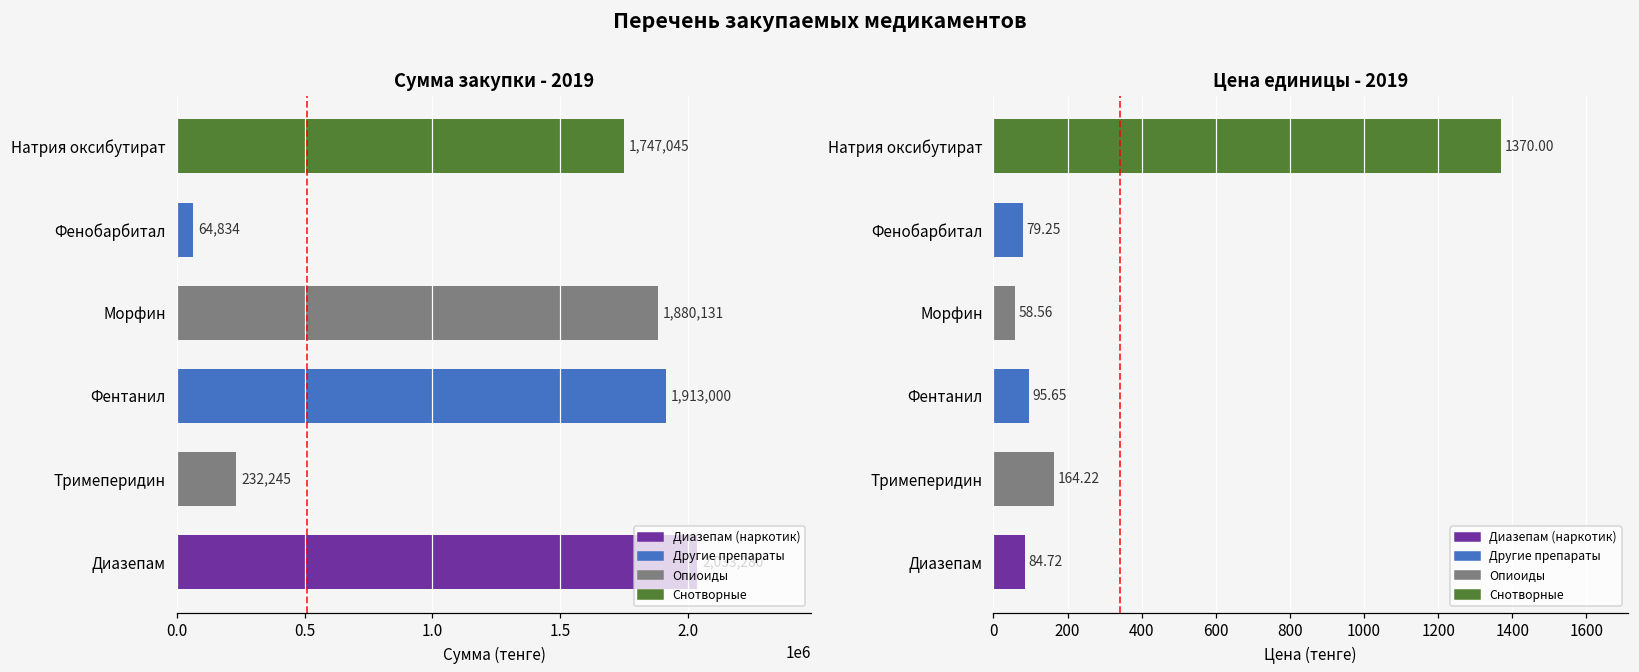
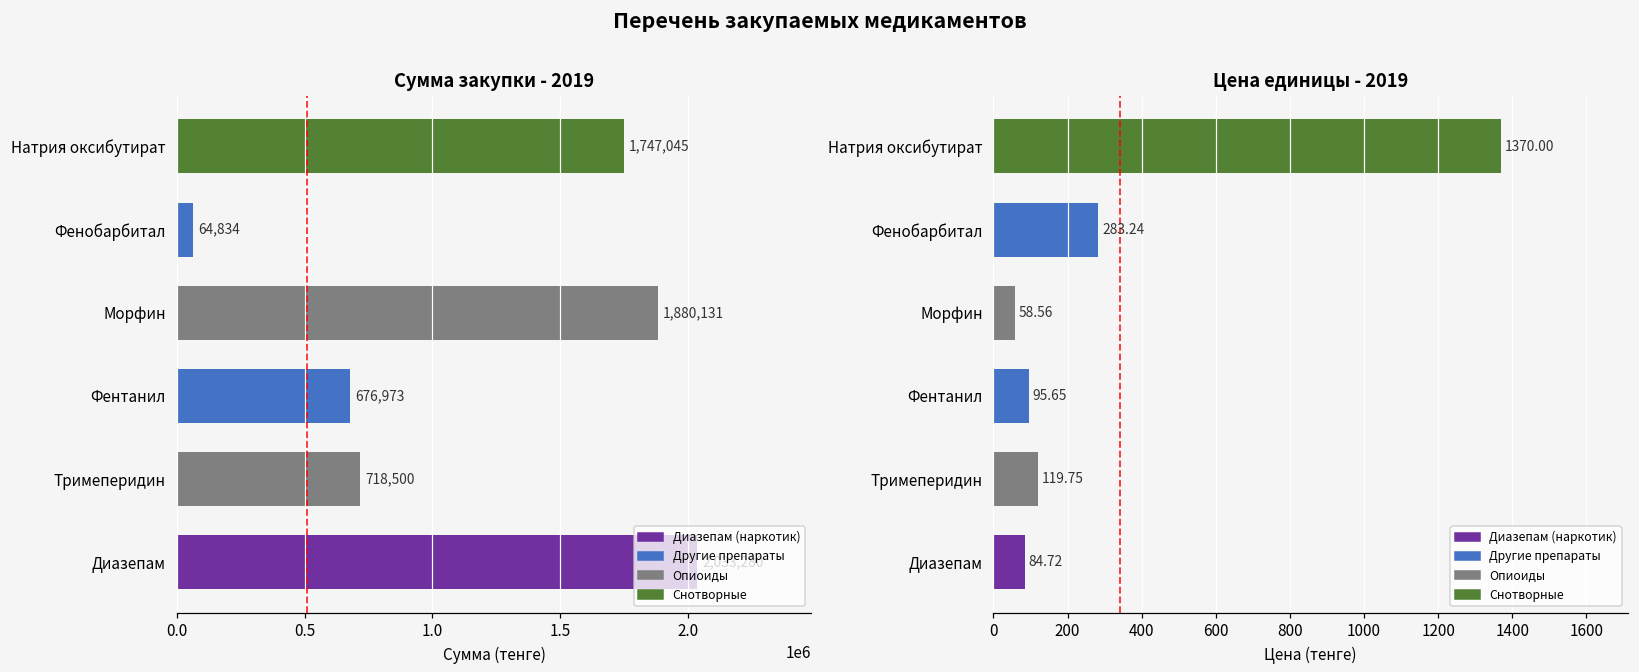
  {
    "Сумма закупки - 2019": {
      "Натрия оксибутират": "1,747,045",
      "Фенобарбитал": "64,834",
      "Морфин": "1,880,131",
-     "Фентанил": "1,913,000",
-     "Тримеперидин": "232,245"
+     "Фентанил": "676,973",
+     "Тримеперидин": "718,500"
    },
    "Цена единицы - 2019": {
      "Натрия оксибутират": "1370.00",
-     "Фенобарбитал": "79.25",
+     "Фенобарбитал": "283.24",
      "Морфин": "58.56",
      "Фентанил": "95.65",
-     "Тримеперидин": "164.22",
+     "Тримеперидин": "119.75",
      "Диазепам": "84.72"
    }
  }
